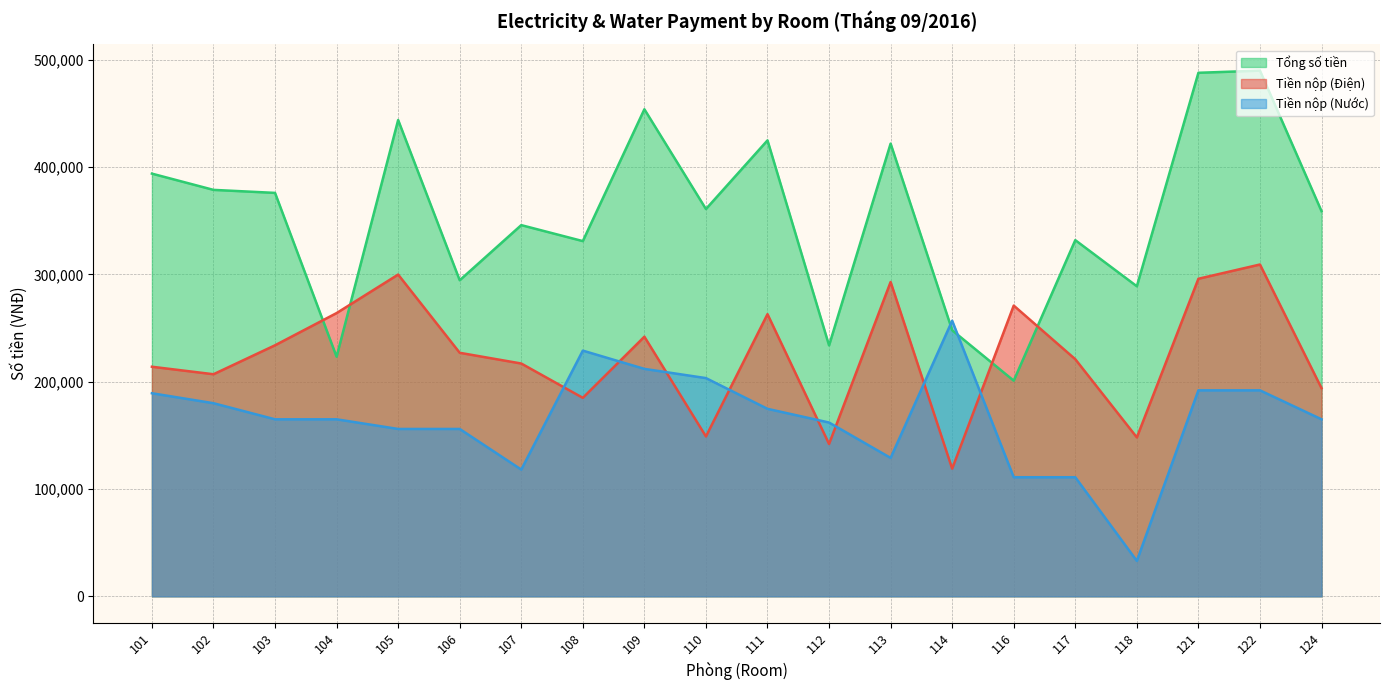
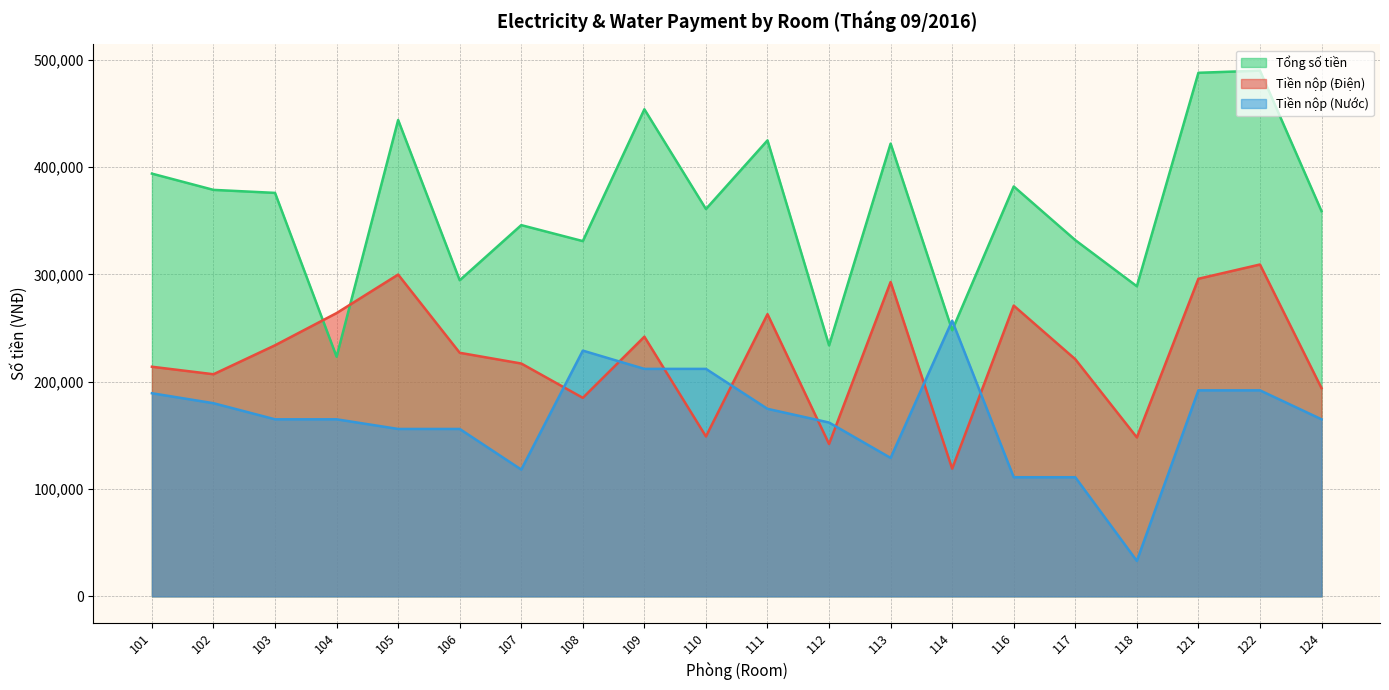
  {
    "Tổng số tiền": {
      "101": "394,000",
      "102": "379,000",
      "103": "376,000",
      "104": "223,000",
      "105": "444,000",
      "106": "295,000",
      "107": "346,000",
      "108": "331,000",
      "109": "454,000",
      "110": "361,000",
      "111": "425,000",
      "112": "234,000",
      "113": "422,000",
      "114": "248,000",
-     "116": "201,000",
+     "116": "382,000",
      "117": "332,000",
      "118": "289,000",
      "121": "488,000",
      "124": "359,000"
    },
    "Tiền nộp (Điện)": {
      "101": "214,000",
      "102": "207,000",
      "103": "234,000",
      "104": "264,000",
      "105": "300,000",
      "106": "227,000",
      "107": "217,000",
      "108": "185,000",
      "109": "242,000",
      "110": "149,000",
      "111": "263,000",
      "112": "142,000",
      "113": "293,000",
      "114": "119,000",
      "116": "271,000",
      "117": "221,000",
      "118": "148,000",
      "121": "296,000",
      "122": "309,000",
      "124": "194,000"
    },
    "Tiền nộp (Nước)": {
      "101": "189,000",
      "102": "180,000",
      "103": "165,000",
      "104": "165,000",
      "105": "156,000",
      "106": "156,000",
      "107": "118,000",
      "108": "229,000",
      "109": "212,000",
-     "110": "203,000",
+     "110": "212,000",
      "111": "175,000",
      "112": "162,000",
      "113": "129,000",
      "114": "257,000",
      "116": "111,000",
      "117": "111,000",
      "118": "33,000",
      "121": "192,000",
      "122": "192,000",
      "124": "165,000"
    }
  }
